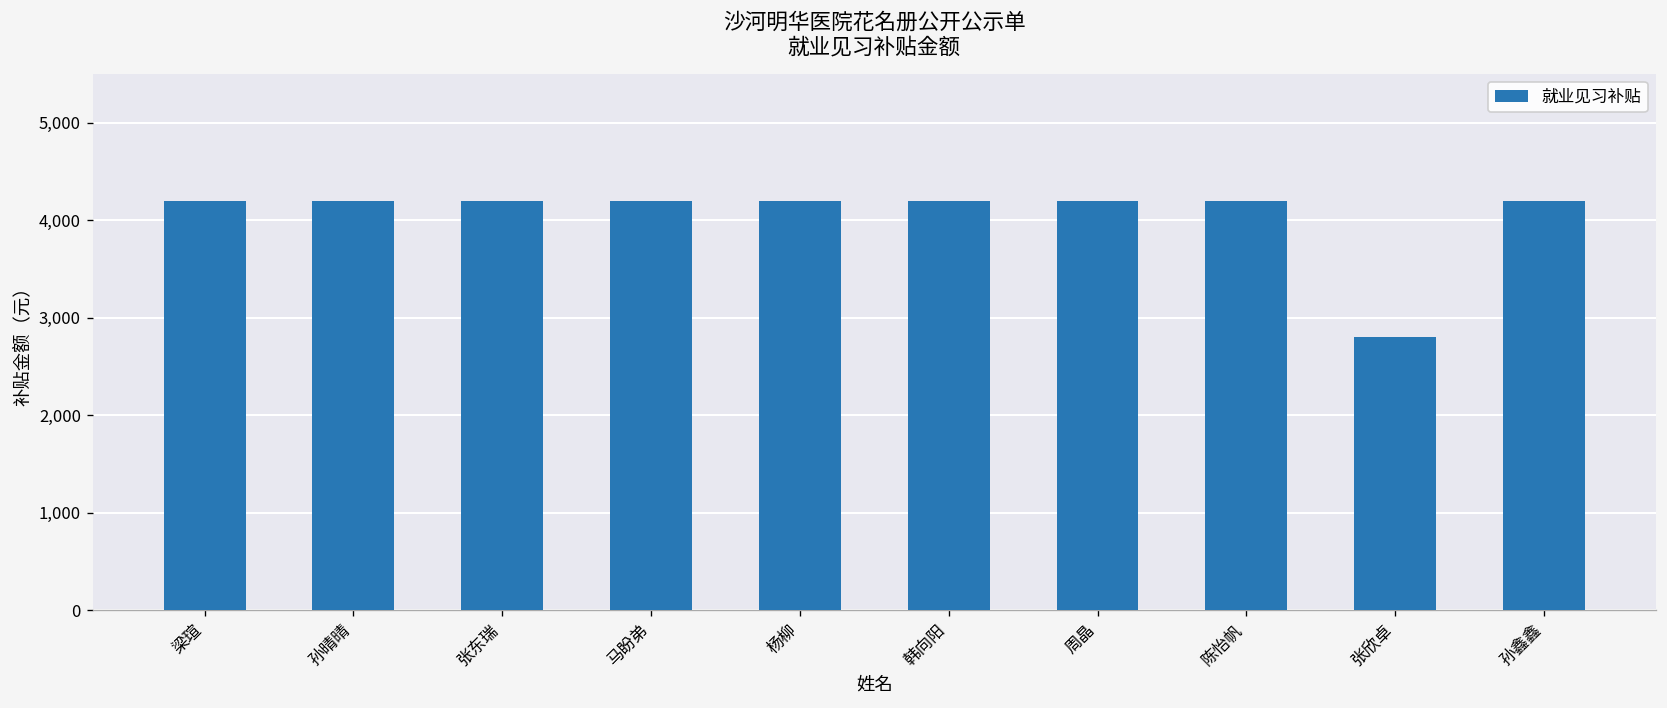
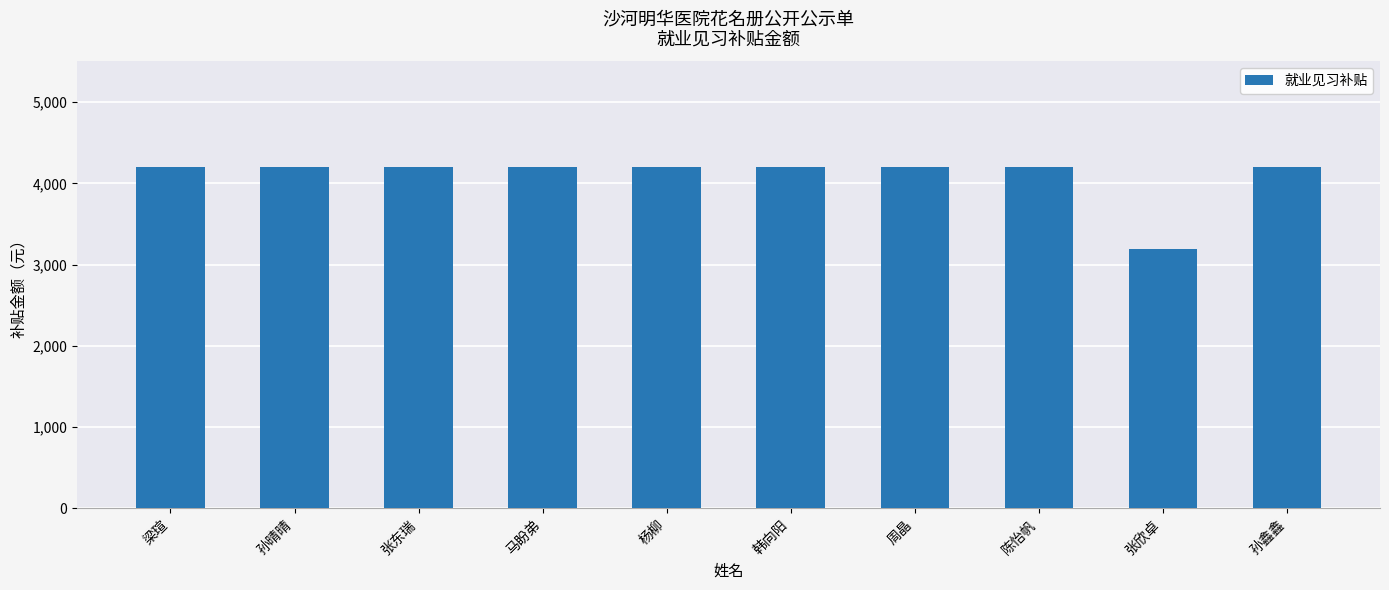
  {
    "梁瑄": "4,200",
    "孙晴晴": "4,200",
    "张东瑞": "4,200",
    "马盼弟": "4,200",
    "杨柳": "4,200",
    "韩向阳": "4,200",
    "周晶": "4,200",
    "陈怡帆": "4,200",
-   "张欣卓": "2,800",
+   "张欣卓": "3,200",
    "孙鑫鑫": "4,200"
  }
